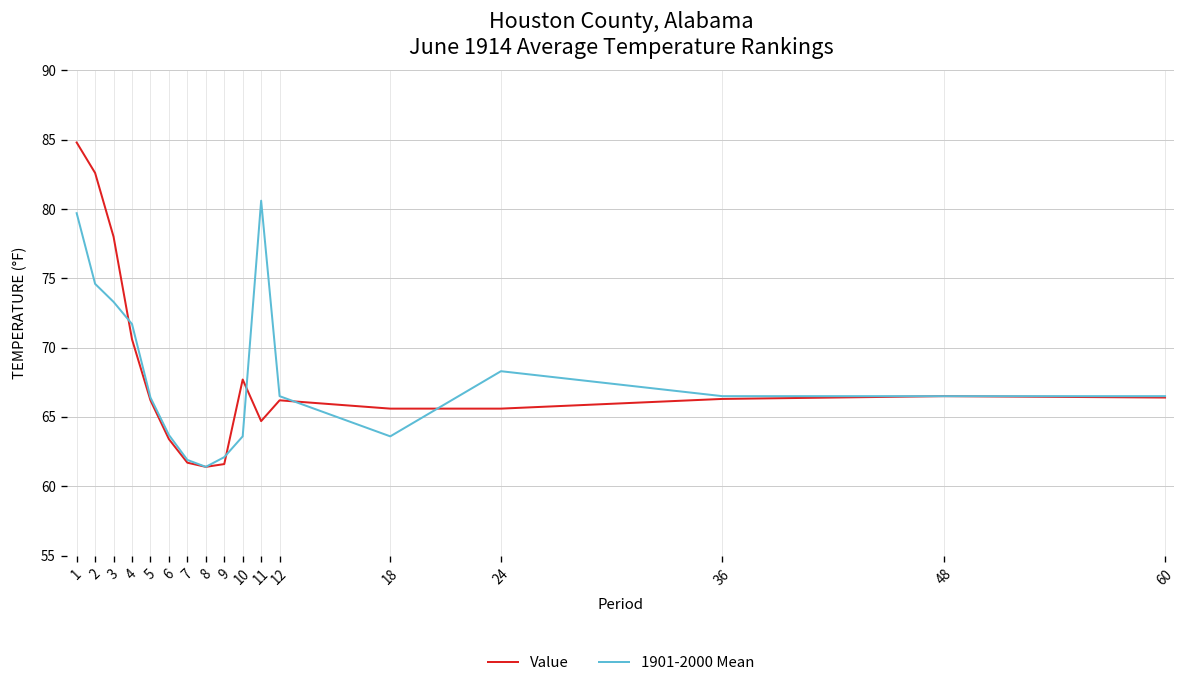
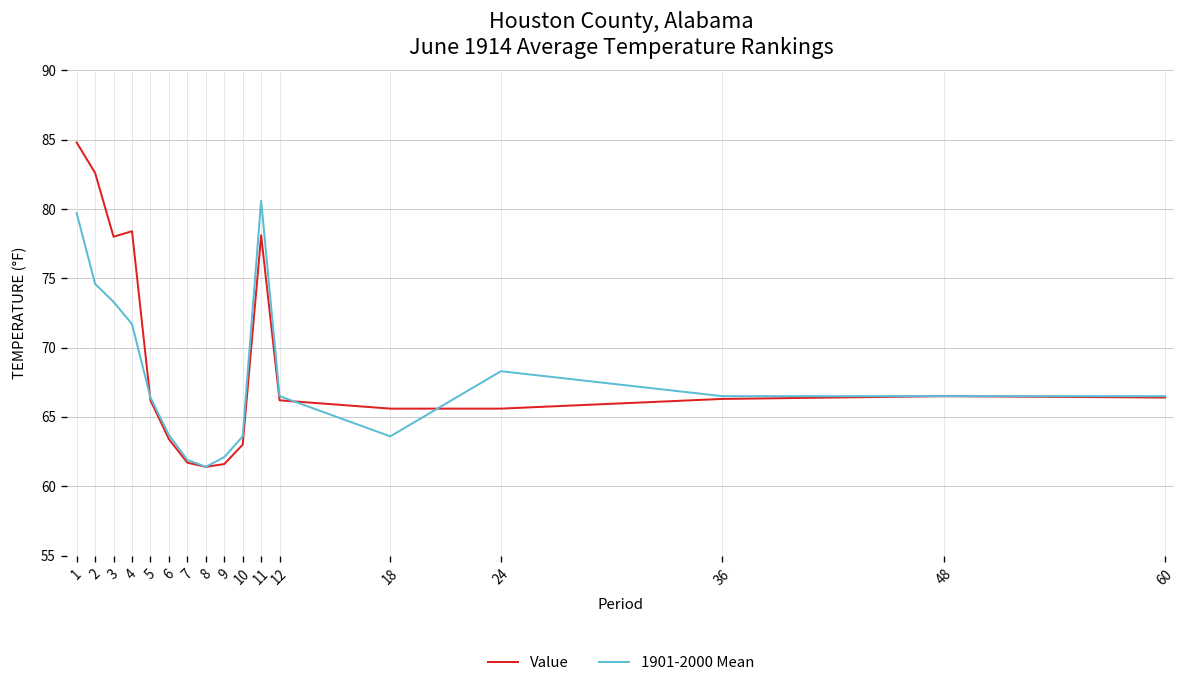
  {
    "Value": {
      "1": 84.8,
      "2": 82.6,
      "3": 78.0,
-     "4": 70.6,
+     "4": 78.4,
      "6": 63.4,
      "9": 61.6,
-     "10": 67.7,
-     "11": 64.7,
+     "10": 63.0,
+     "11": 78.1,
      "12": 66.2,
      "18": 65.6,
      "24": 65.6
    },
    "1901-2000 Mean": {
      "1": 79.7,
      "2": 74.6,
      "3": 73.3,
      "4": 71.7,
      "6": 63.7,
      "9": 62.1,
      "10": 63.6,
      "11": 80.6,
      "12": 66.5,
      "18": 63.6,
      "24": 68.3
    }
  }
